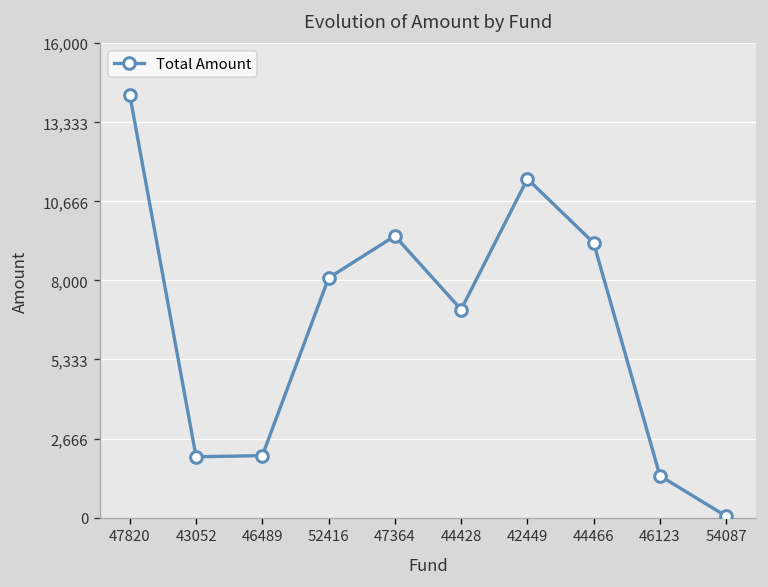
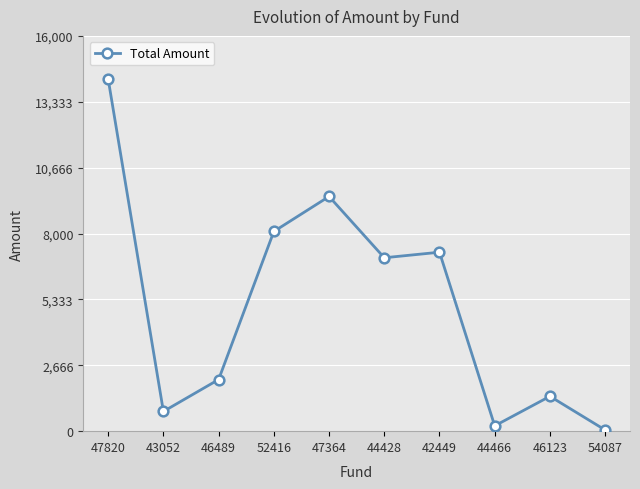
  {
    "47820": "14,300",
-   "43052": "2,100",
+   "43052": "800",
    "46489": "2,100",
    "52416": "8,100",
    "47364": "9,500",
    "44428": "7,000",
-   "42449": "11,400",
-   "44466": "9,300",
+   "42449": "7,200",
+   "44466": "200",
    "46123": "1,400",
    "54087": "0"
  }
